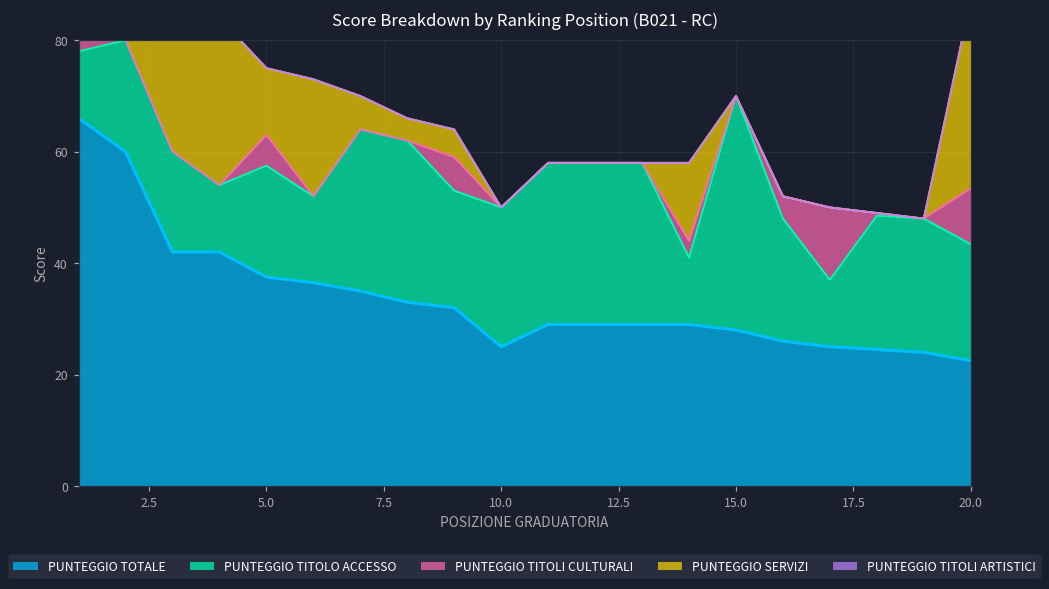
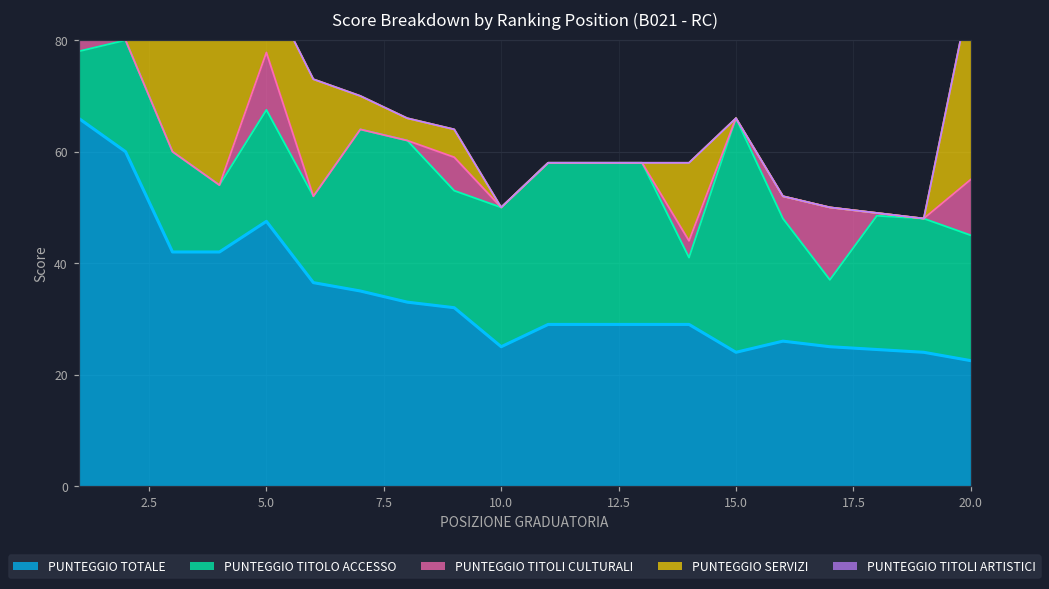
  {
    "PUNTEGGIO TOTALE": {
-     "5.0": 38,
+     "5.0": 48,
      "10.0": 25,
-     "15.0": 28,
+     "15.0": 24,
      "20.0": 23
    },
    "PUNTEGGIO TITOLO ACCESSO": {
      "5.0": 20,
-     "20.0": 21
+     "20.0": 23
    },
    "PUNTEGGIO TITOLI CULTURALI": {
-     "5.0": 6,
+     "5.0": 10,
      "20.0": 10
    }
  }
